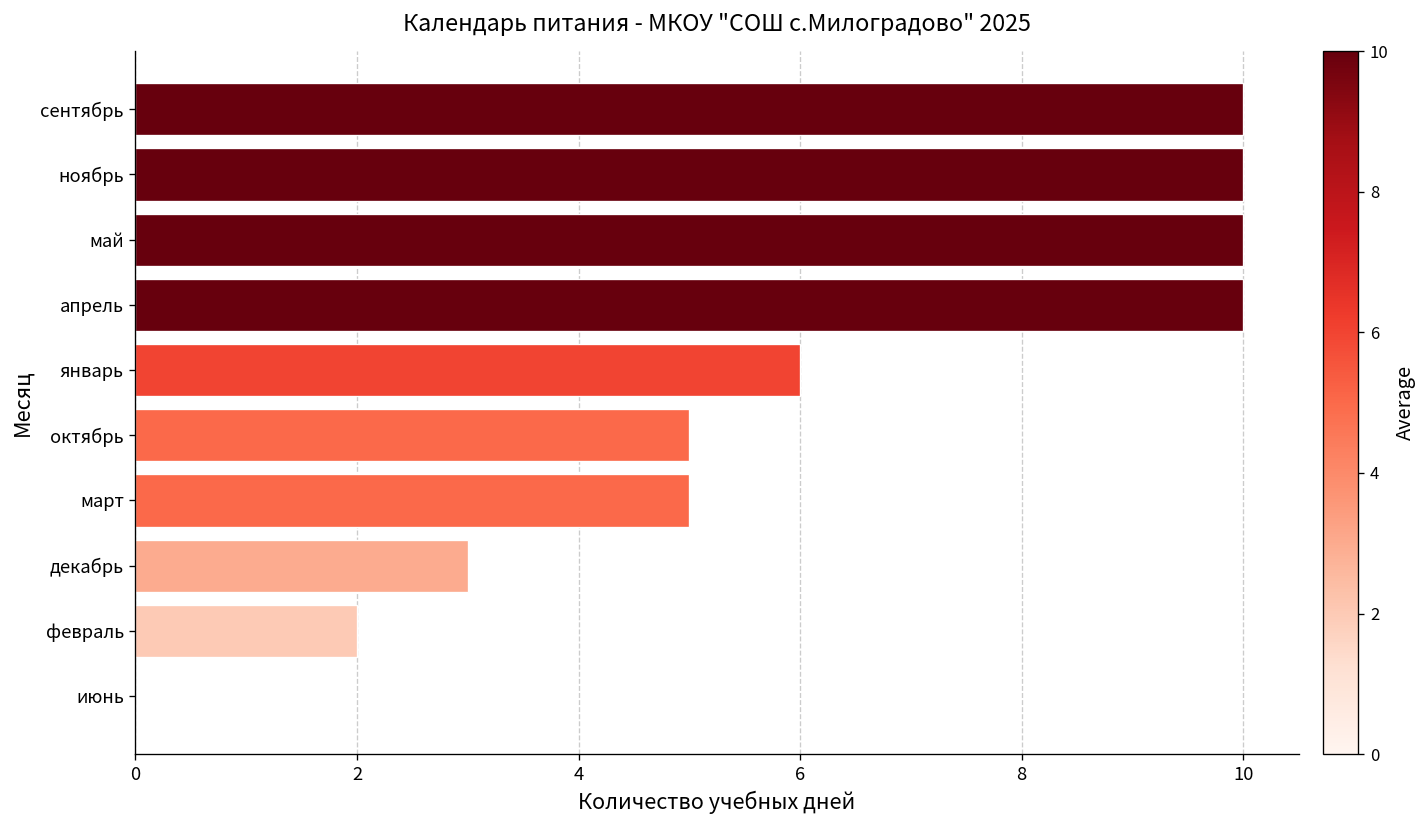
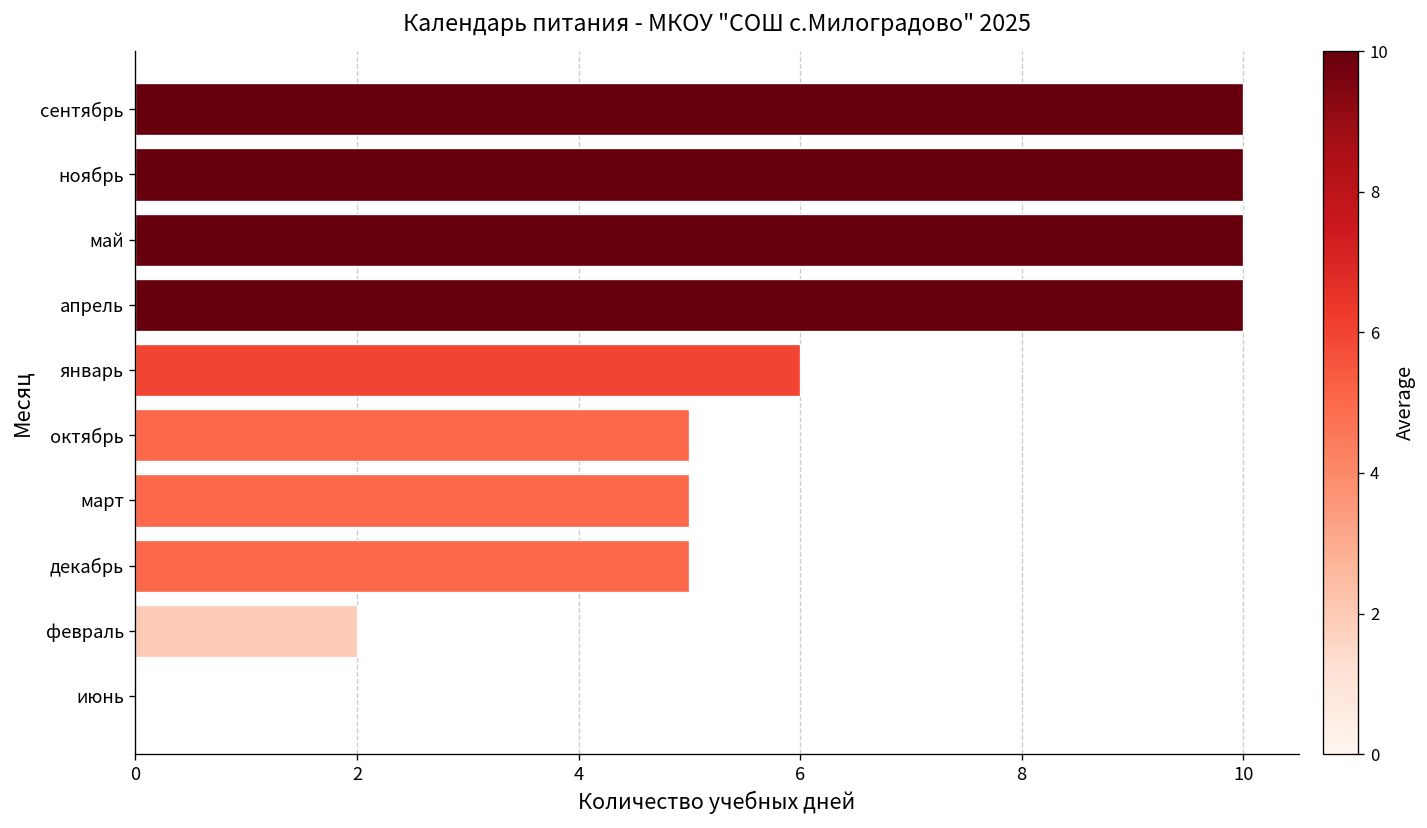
  {
    "сентябрь": 10,
    "ноябрь": 10,
    "май": 10,
    "апрель": 10,
    "январь": 6,
    "октябрь": 5,
    "март": 5,
-   "декабрь": 3,
+   "декабрь": 5,
    "февраль": 2,
    "июнь": 0
  }
